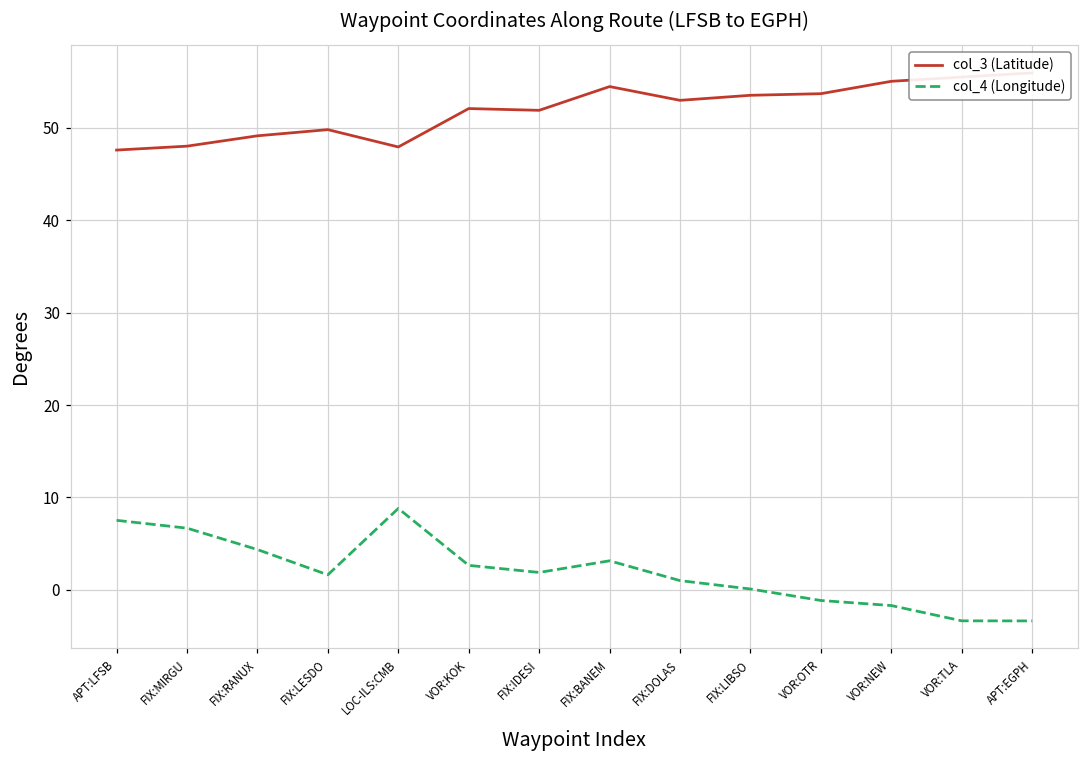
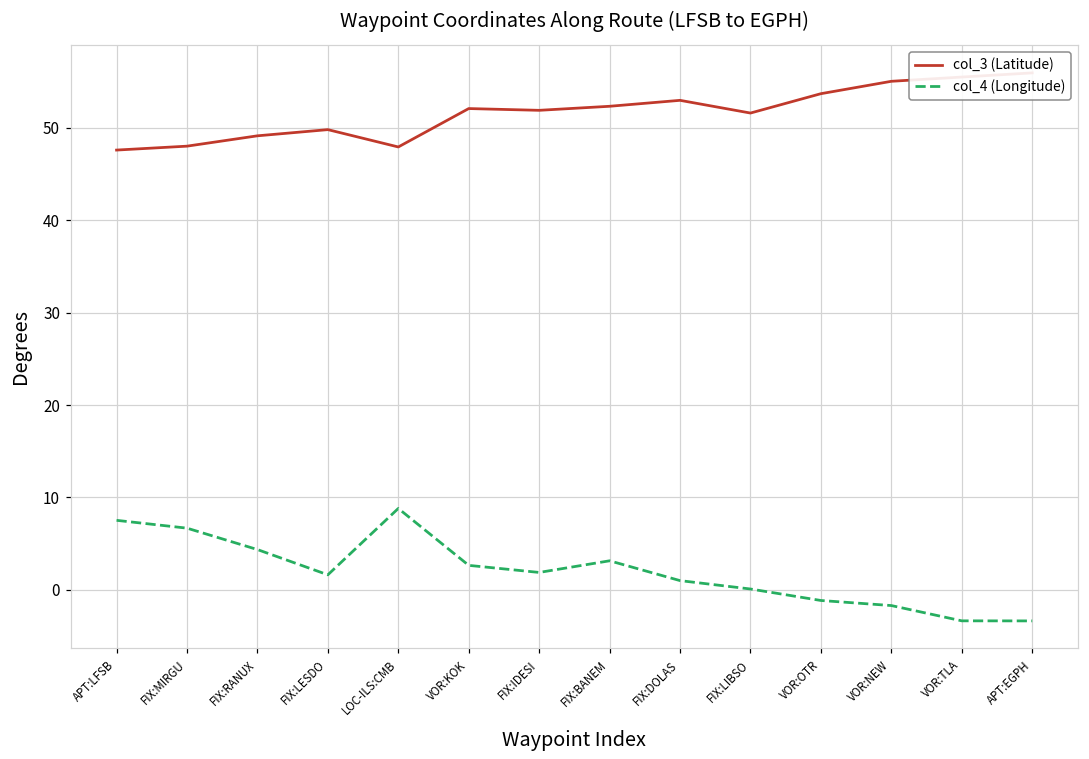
  {
    "col_3 (Latitude)": {
      "APT:LFSB": 48,
      "FIX:MIRGU": 48,
      "FIX:RANUX": 49,
      "FIX:LESDO": 50,
      "LOC-ILS:CMB": 48,
      "VOR:KOK": 52,
      "FIX:IDESI": 52,
-     "FIX:BANEM": 54,
+     "FIX:BANEM": 52,
      "FIX:DOLAS": 53,
-     "FIX:LIBSO": 54,
+     "FIX:LIBSO": 52,
      "VOR:OTR": 54,
      "VOR:NEW": 55
    },
    "col_4 (Longitude)": {
      "APT:LFSB": 8,
      "FIX:MIRGU": 7,
      "FIX:RANUX": 4,
      "FIX:LESDO": 2,
      "LOC-ILS:CMB": 9,
      "VOR:KOK": 3,
      "FIX:IDESI": 2,
      "FIX:BANEM": 3,
      "FIX:DOLAS": 1,
      "FIX:LIBSO": 0,
      "VOR:OTR": -1,
      "VOR:NEW": -2,
      "VOR:TLA": -3,
      "APT:EGPH": -3
    }
  }
